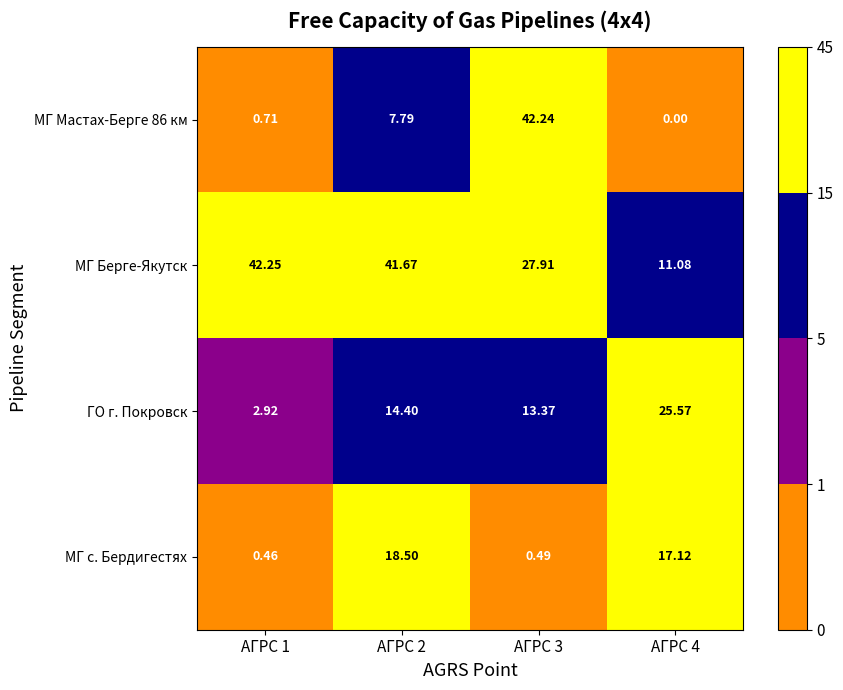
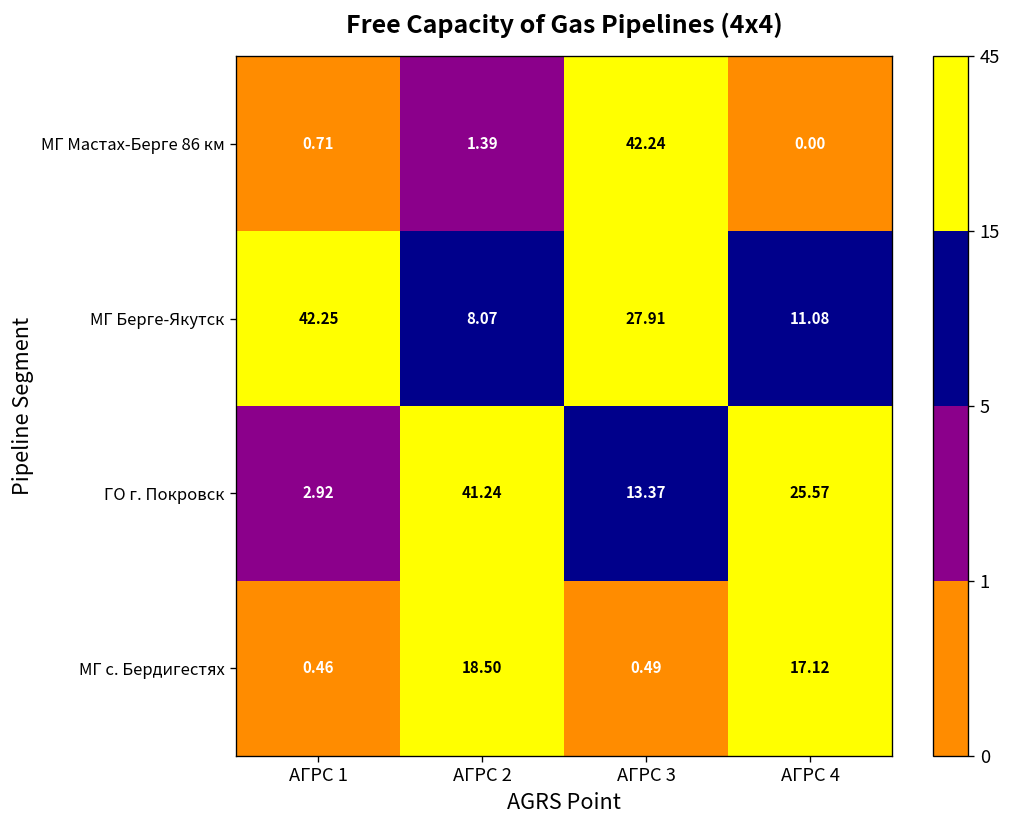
  {
    "МГ Мастах-Берге 86 км": {
      "АГРС 1": 0.71,
-     "АГРС 2": 7.79,
+     "АГРС 2": 1.39,
      "АГРС 3": 42.24,
      "АГРС 4": 0.00
    },
    "МГ Берге-Якутск": {
      "АГРС 1": 42.25,
-     "АГРС 2": 41.67,
+     "АГРС 2": 8.07,
      "АГРС 3": 27.91,
      "АГРС 4": 11.08
    },
    "ГО г. Покровск": {
      "АГРС 1": 2.92,
-     "АГРС 2": 14.40,
+     "АГРС 2": 41.24,
      "АГРС 3": 13.37,
      "АГРС 4": 25.57
    },
    "МГ с. Бердигестях": {
      "АГРС 1": 0.46,
      "АГРС 2": 18.50,
      "АГРС 3": 0.49,
      "АГРС 4": 17.12
    }
  }
